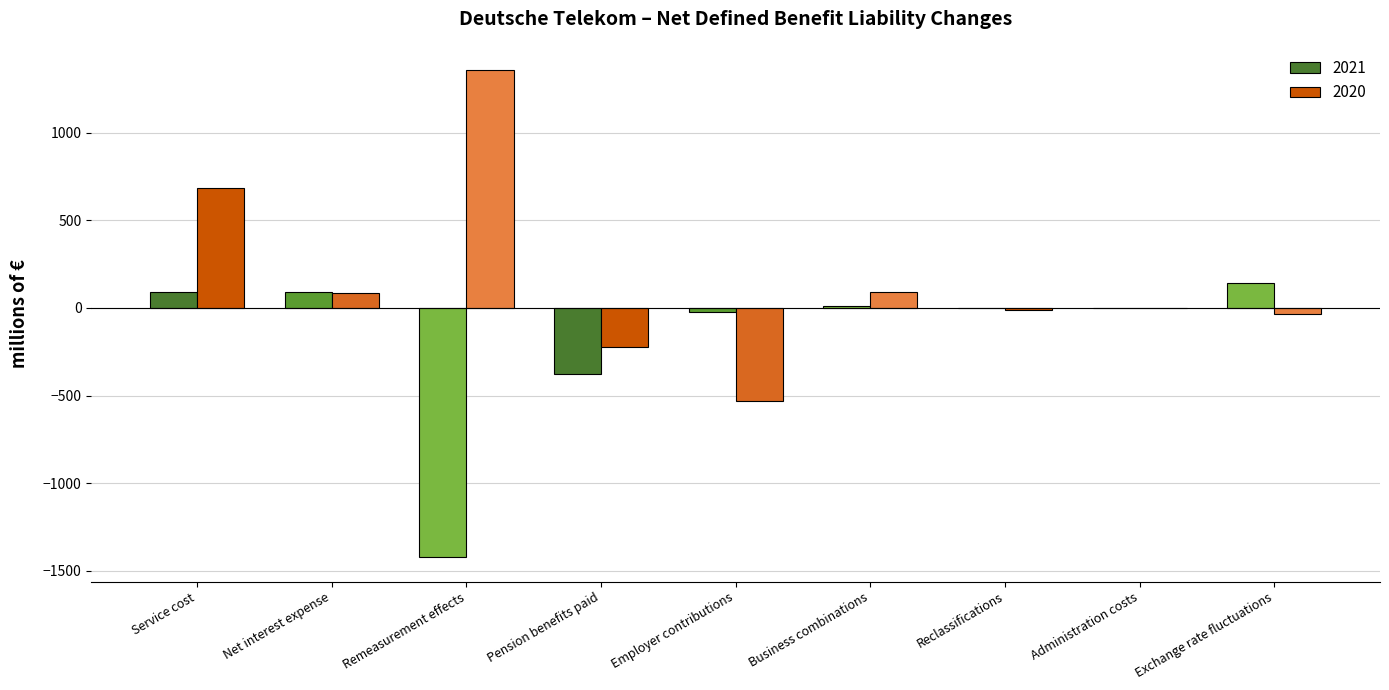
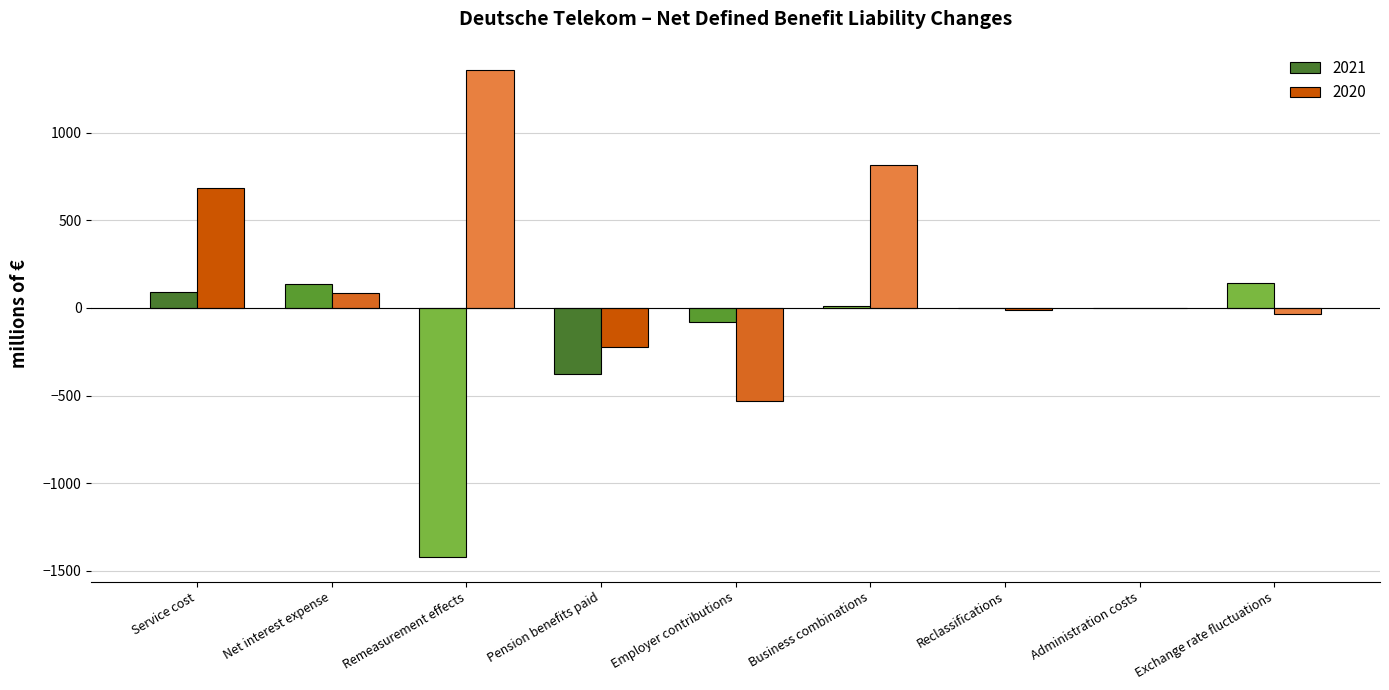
  {
    "2021": {
      "Service cost": 90,
-     "Net interest expense": 90,
+     "Net interest expense": 140,
      "Remeasurement effects": -1420,
      "Pension benefits paid": -380,
-     "Employer contributions": -20,
+     "Employer contributions": -80,
      "Reclassifications": 0,
      "Administration costs": 0,
      "Exchange rate fluctuations": 140
    },
    "2020": {
      "Service cost": 690,
      "Net interest expense": 90,
      "Remeasurement effects": 1360,
      "Pension benefits paid": -230,
      "Employer contributions": -530,
-     "Business combinations": 90,
+     "Business combinations": 820,
      "Administration costs": 0,
      "Exchange rate fluctuations": -40
    }
  }
